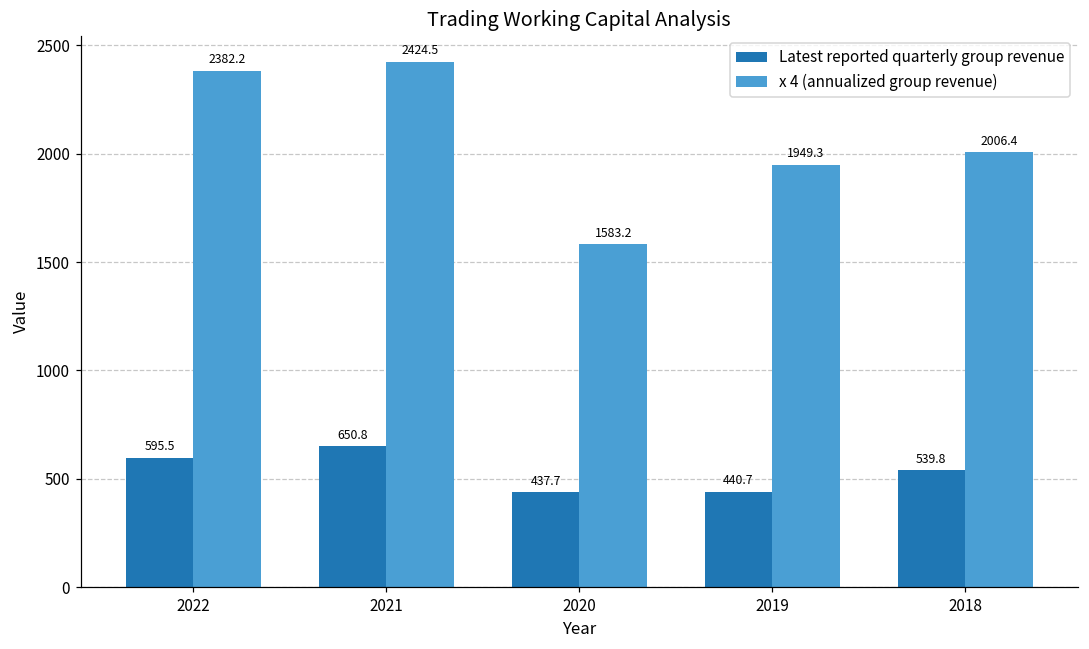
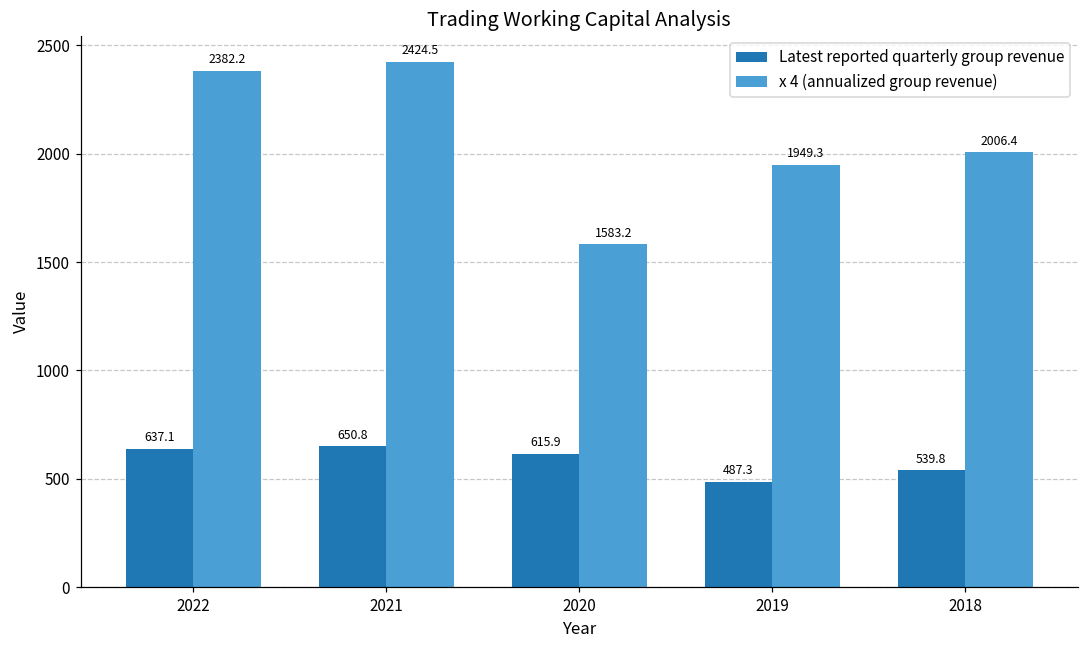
  {
    "Latest reported quarterly group revenue": {
-     "2022": 595.5,
+     "2022": 637.1,
      "2021": 650.8,
-     "2020": 437.7,
-     "2019": 440.7,
+     "2020": 615.9,
+     "2019": 487.3,
      "2018": 539.8
    },
    "x 4 (annualized group revenue)": {
      "2022": 2382.2,
      "2021": 2424.5,
      "2020": 1583.2,
      "2019": 1949.3,
      "2018": 2006.4
    }
  }
